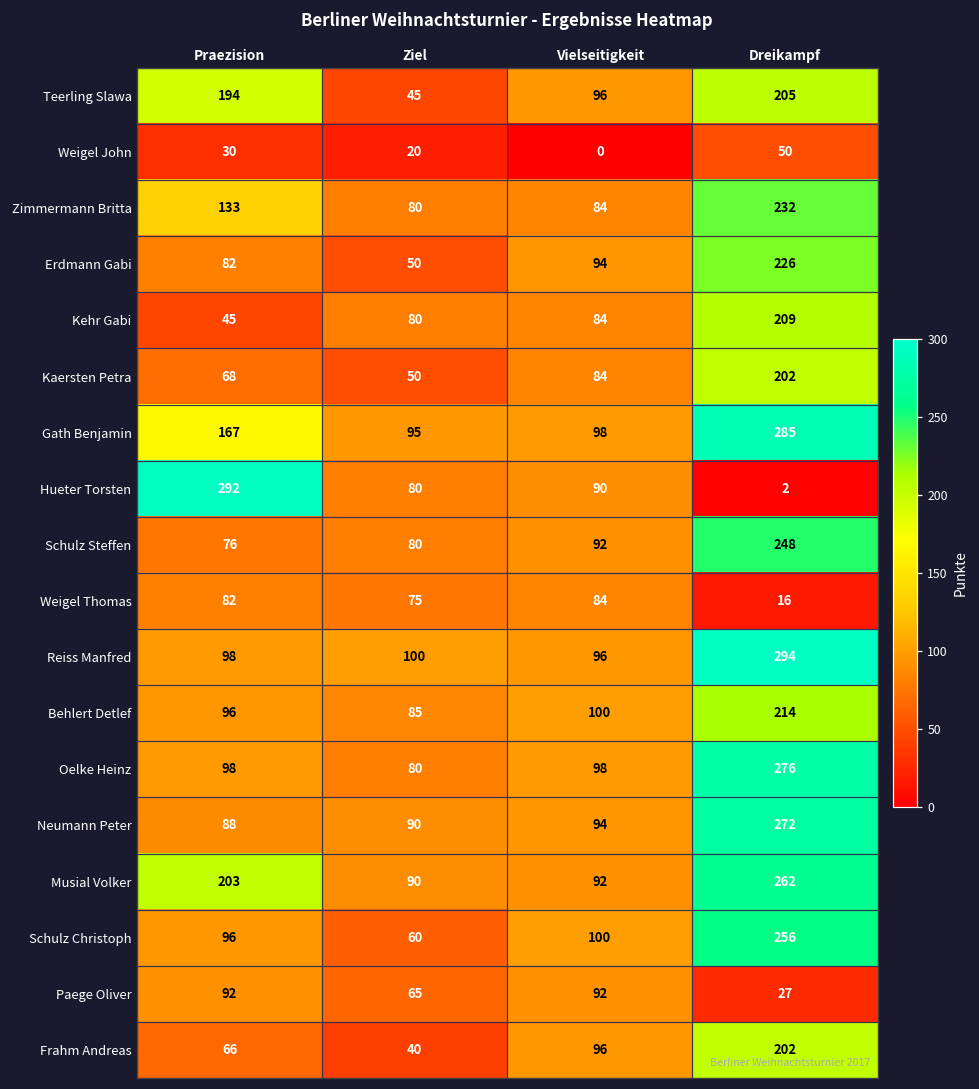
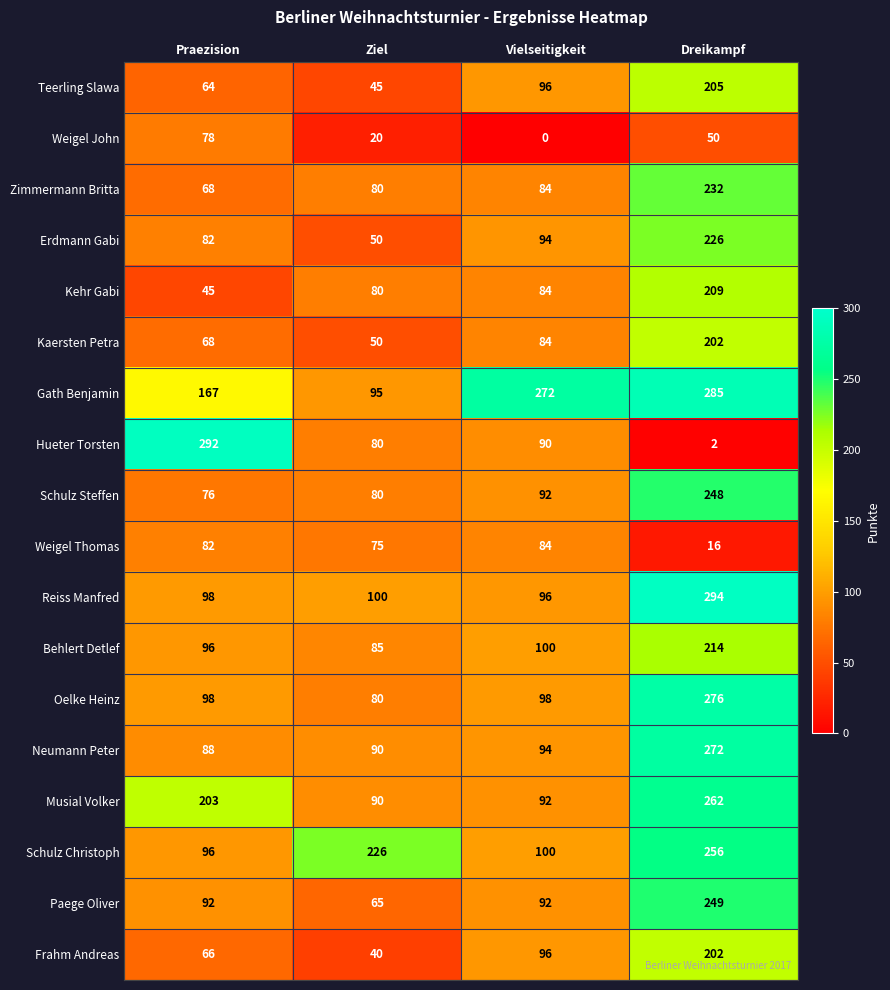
  {
    "Teerling Slawa": {
-     "Praezision": 194,
+     "Praezision": 64,
      "Ziel": 45,
      "Vielseitigkeit": 96,
      "Dreikampf": 205
    },
    "Weigel John": {
-     "Praezision": 30,
+     "Praezision": 78,
      "Ziel": 20,
      "Vielseitigkeit": 0,
      "Dreikampf": 50
    },
    "Zimmermann Britta": {
-     "Praezision": 133,
+     "Praezision": 68,
      "Ziel": 80,
      "Vielseitigkeit": 84,
      "Dreikampf": 232
    },
    "Erdmann Gabi": {
      "Praezision": 82,
      "Ziel": 50,
      "Vielseitigkeit": 94,
      "Dreikampf": 226
    },
    "Kehr Gabi": {
      "Praezision": 45,
      "Ziel": 80,
      "Vielseitigkeit": 84,
      "Dreikampf": 209
    },
    "Kaersten Petra": {
      "Praezision": 68,
      "Ziel": 50,
      "Vielseitigkeit": 84,
      "Dreikampf": 202
    },
    "Gath Benjamin": {
      "Praezision": 167,
      "Ziel": 95,
-     "Vielseitigkeit": 98,
+     "Vielseitigkeit": 272,
      "Dreikampf": 285
    },
    "Hueter Torsten": {
      "Praezision": 292,
      "Ziel": 80,
      "Vielseitigkeit": 90,
      "Dreikampf": 2
    },
    "Schulz Steffen": {
      "Praezision": 76,
      "Ziel": 80,
      "Vielseitigkeit": 92,
      "Dreikampf": 248
    },
    "Weigel Thomas": {
      "Praezision": 82,
      "Ziel": 75,
      "Vielseitigkeit": 84,
      "Dreikampf": 16
    },
    "Reiss Manfred": {
      "Praezision": 98,
      "Ziel": 100,
      "Vielseitigkeit": 96,
      "Dreikampf": 294
    },
    "Behlert Detlef": {
      "Praezision": 96,
      "Ziel": 85,
      "Vielseitigkeit": 100,
      "Dreikampf": 214
    },
    "Oelke Heinz": {
      "Praezision": 98,
      "Ziel": 80,
      "Vielseitigkeit": 98,
      "Dreikampf": 276
    },
    "Neumann Peter": {
      "Praezision": 88,
      "Ziel": 90,
      "Vielseitigkeit": 94,
      "Dreikampf": 272
    },
    "Musial Volker": {
      "Praezision": 203,
      "Ziel": 90,
      "Vielseitigkeit": 92,
      "Dreikampf": 262
    },
    "Schulz Christoph": {
      "Praezision": 96,
-     "Ziel": 60,
+     "Ziel": 226,
      "Vielseitigkeit": 100,
      "Dreikampf": 256
    },
    "Paege Oliver": {
      "Praezision": 92,
      "Ziel": 65,
      "Vielseitigkeit": 92,
-     "Dreikampf": 27
+     "Dreikampf": 249
    },
    "Frahm Andreas": {
      "Praezision": 66,
      "Ziel": 40,
      "Vielseitigkeit": 96
    }
  }
